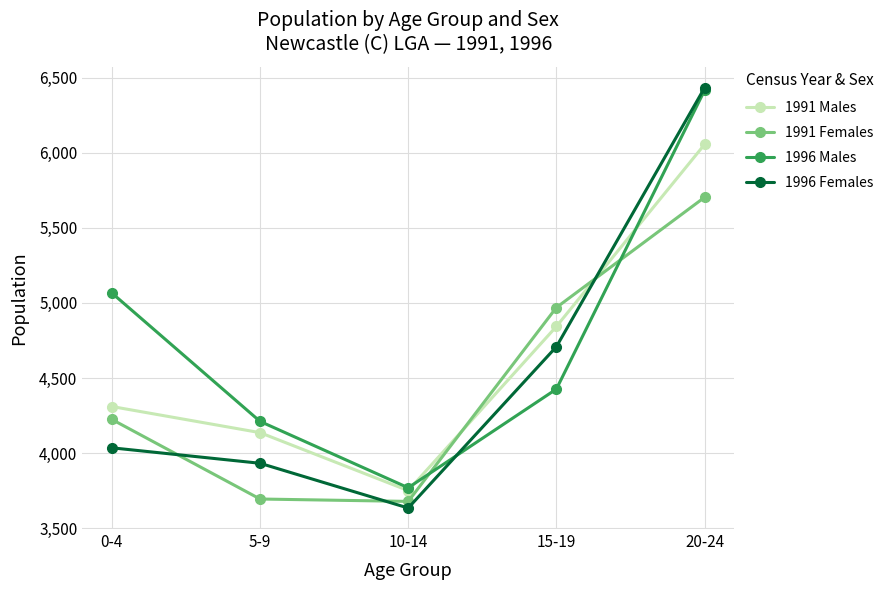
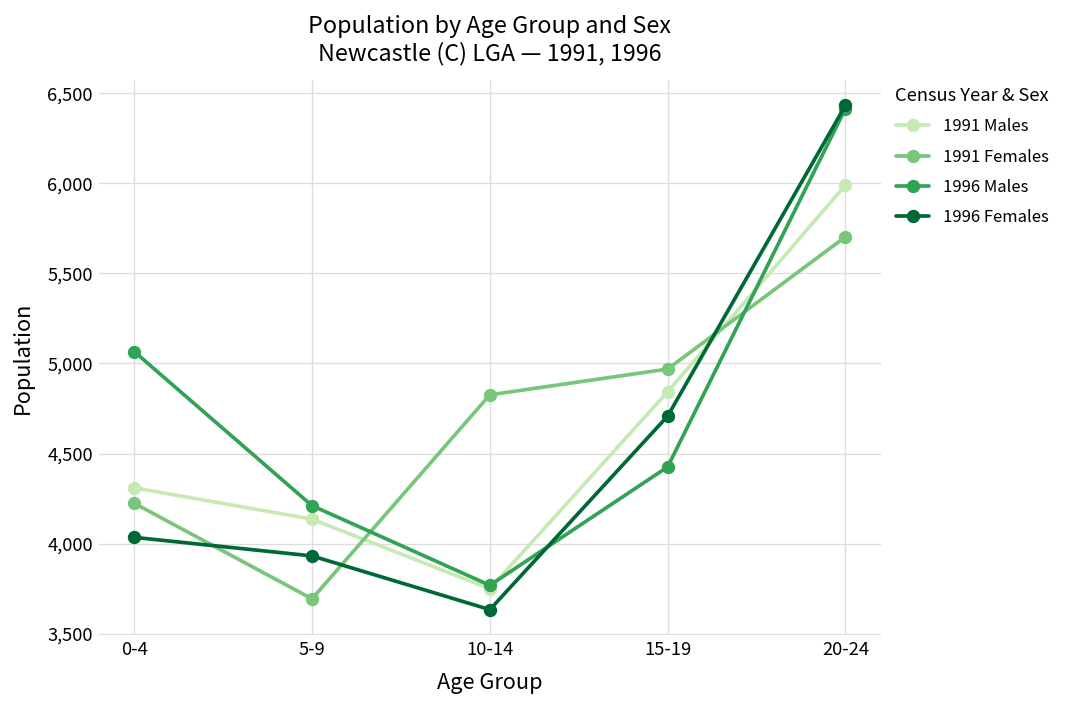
  {
    "1991 Males": {
      "0-4": "4,310",
      "5-9": "4,140",
      "10-14": "3,750",
      "15-19": "4,840",
-     "20-24": "6,060"
+     "20-24": "5,990"
    },
    "1991 Females": {
      "0-4": "4,220",
      "5-9": "3,690",
-     "10-14": "3,680",
+     "10-14": "4,830",
      "15-19": "4,970",
      "20-24": "5,700"
    },
    "1996 Males": {
      "0-4": "5,070",
      "5-9": "4,210",
      "10-14": "3,770",
      "15-19": "4,430"
    },
    "1996 Females": {
      "0-4": "4,040",
      "5-9": "3,930",
      "10-14": "3,630",
      "15-19": "4,710"
    }
  }
